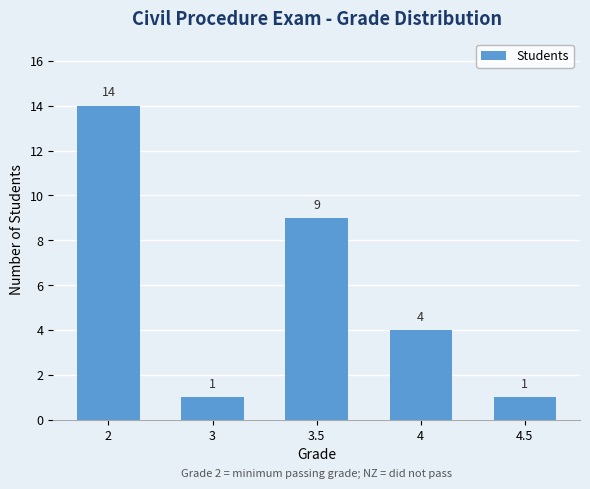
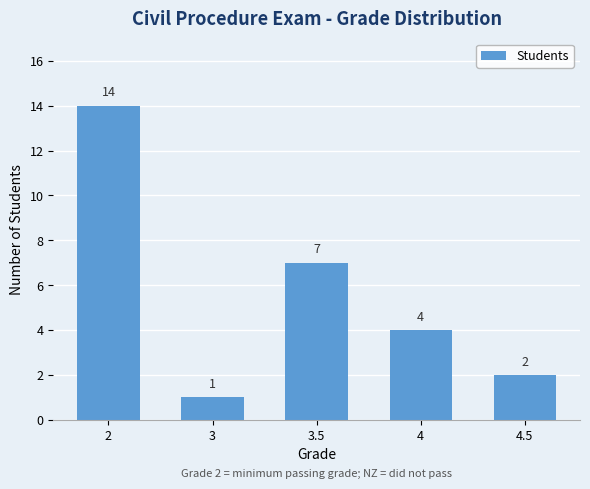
  {
    "2": 14,
    "3": 1,
-   "3.5": 9,
+   "3.5": 7,
    "4": 4,
-   "4.5": 1
+   "4.5": 2
  }
